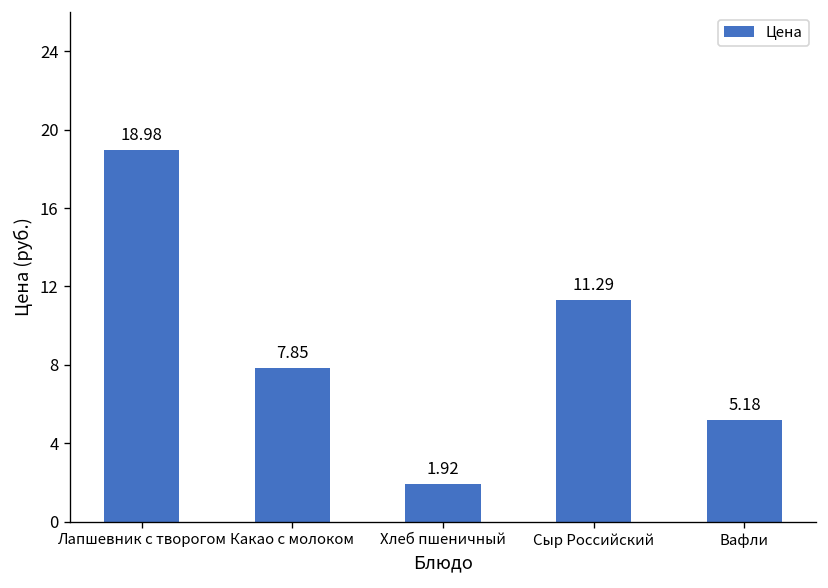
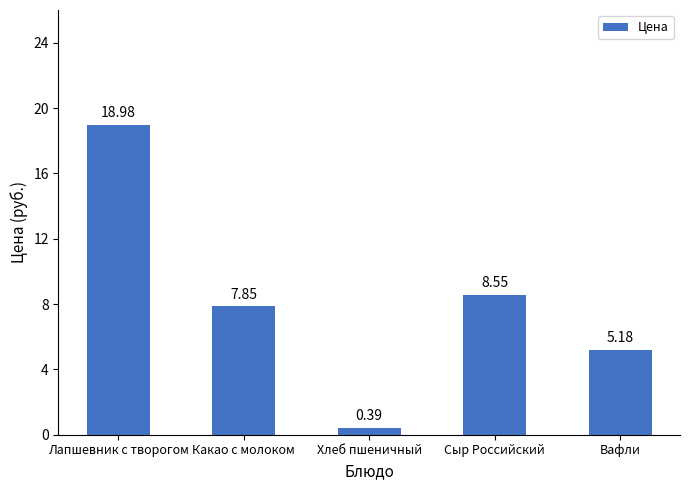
  {
    "Лапшевник с творогом": 18.98,
    "Какао с молоком": 7.85,
-   "Хлеб пшеничный": 1.92,
-   "Сыр Российский": 11.29,
+   "Хлеб пшеничный": 0.39,
+   "Сыр Российский": 8.55,
    "Вафли": 5.18
  }
